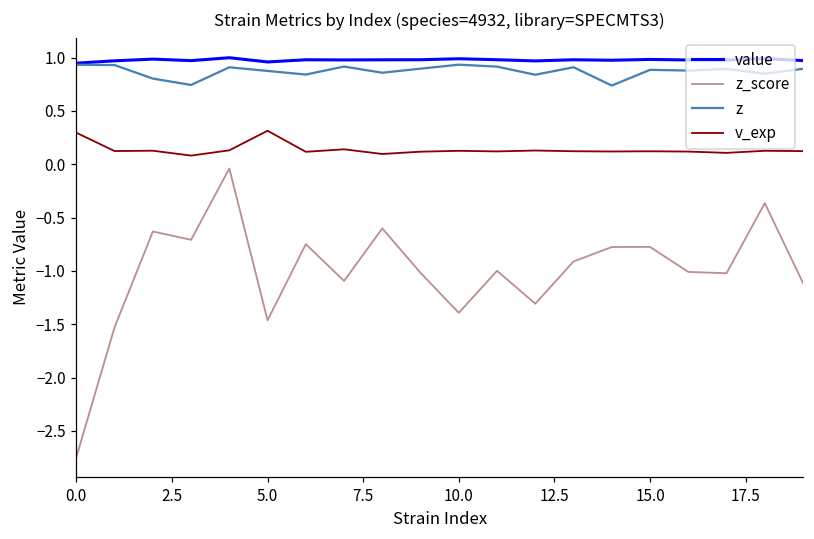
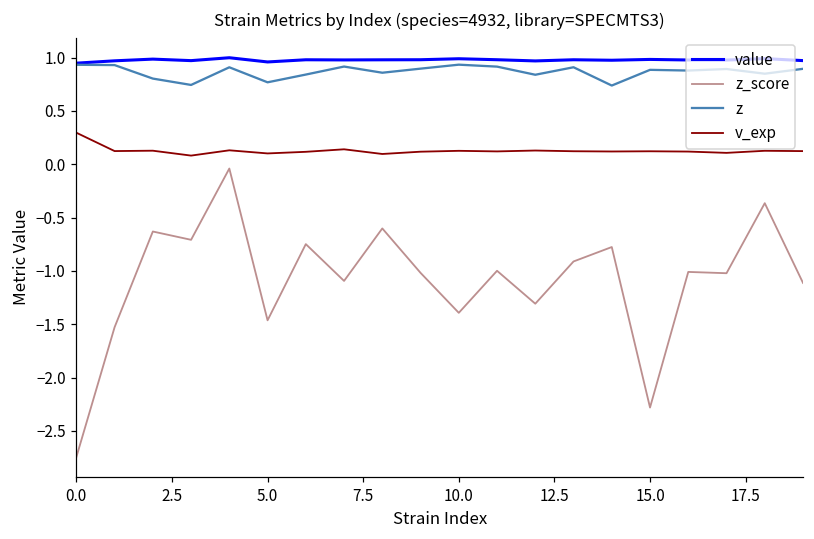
  {
    "value": {
      "5.0": 1.0,
      "10.0": 1.0,
      "15.0": 1.0
    },
    "z_score": {
      "0.0": -2.7,
      "5.0": -1.5,
      "10.0": -1.4,
-     "15.0": -0.8
+     "15.0": -2.3
    },
    "z": {
-     "5.0": 0.9,
+     "5.0": 0.8,
      "10.0": 0.9,
      "15.0": 0.9
    },
    "v_exp": {
      "0.0": 0.3,
-     "5.0": 0.3,
+     "5.0": 0.1,
      "10.0": 0.1,
      "15.0": 0.1
    }
  }
